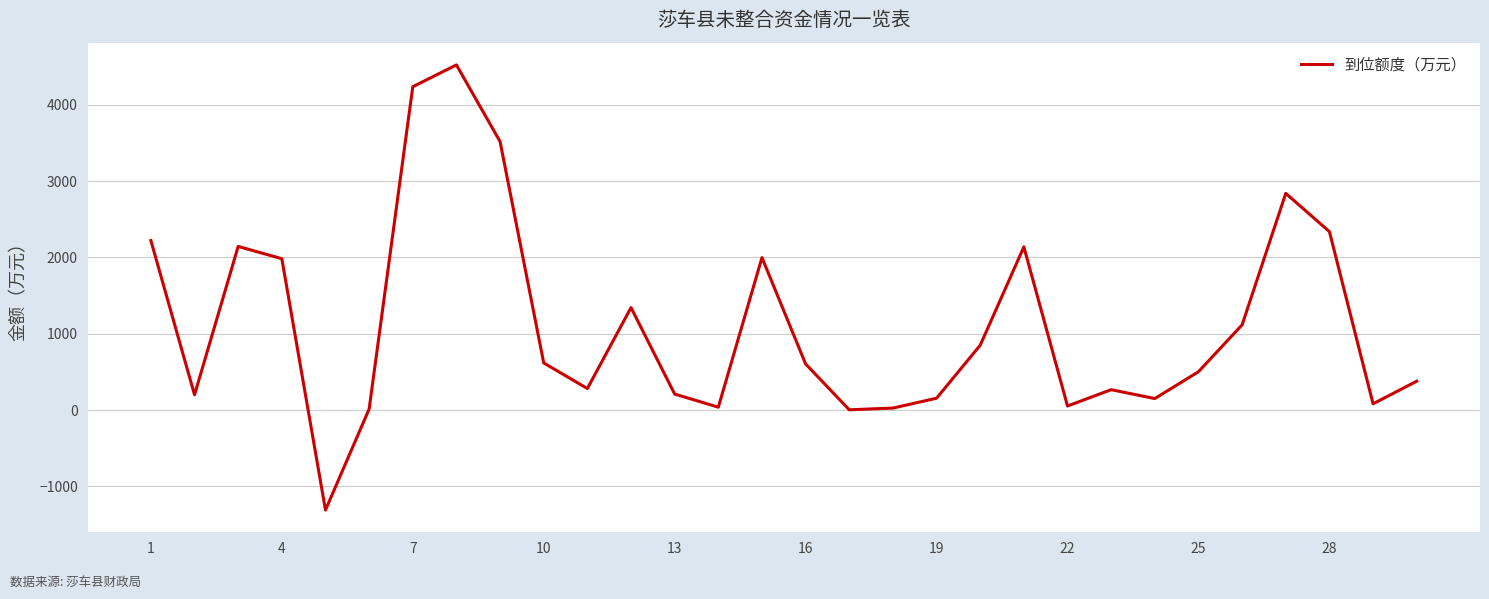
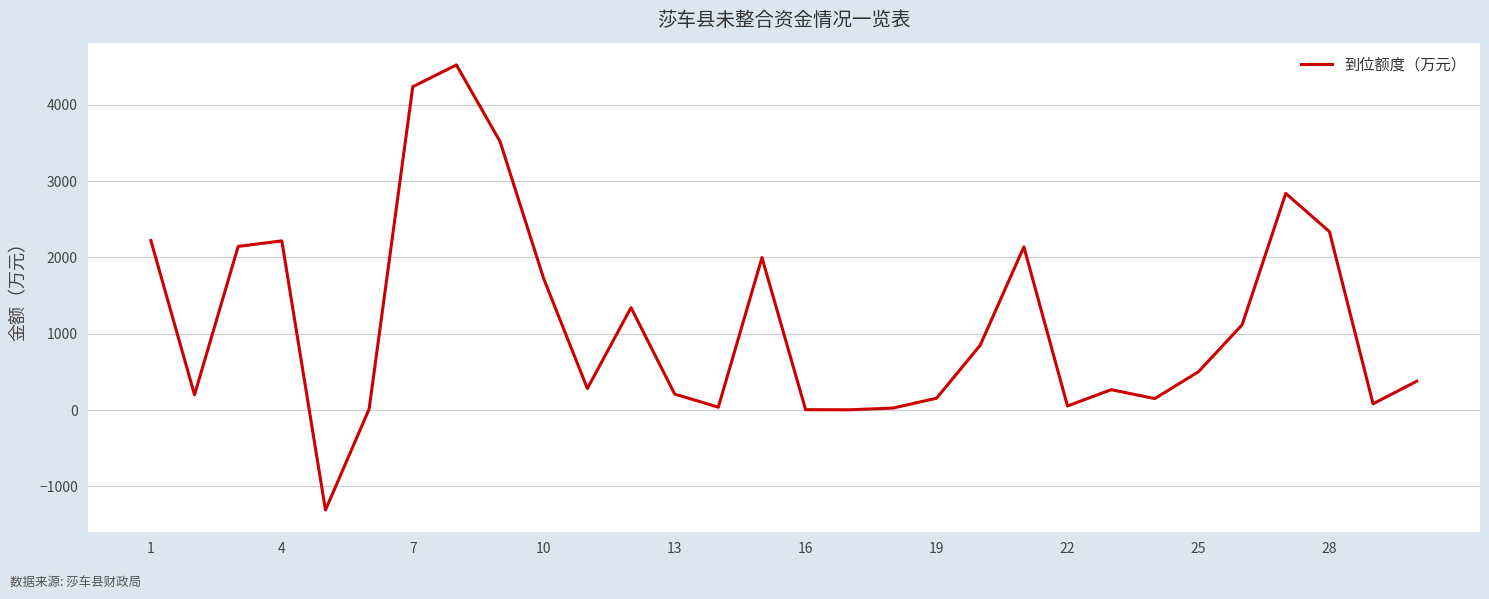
  {
    "1": 2200,
-   "4": 2000,
+   "4": 2200,
    "7": 4200,
-   "10": 600,
+   "10": 1700,
    "13": 200,
-   "16": 600,
+   "16": 0,
    "19": 200,
    "22": 100,
    "25": 500,
    "28": 2300
  }
